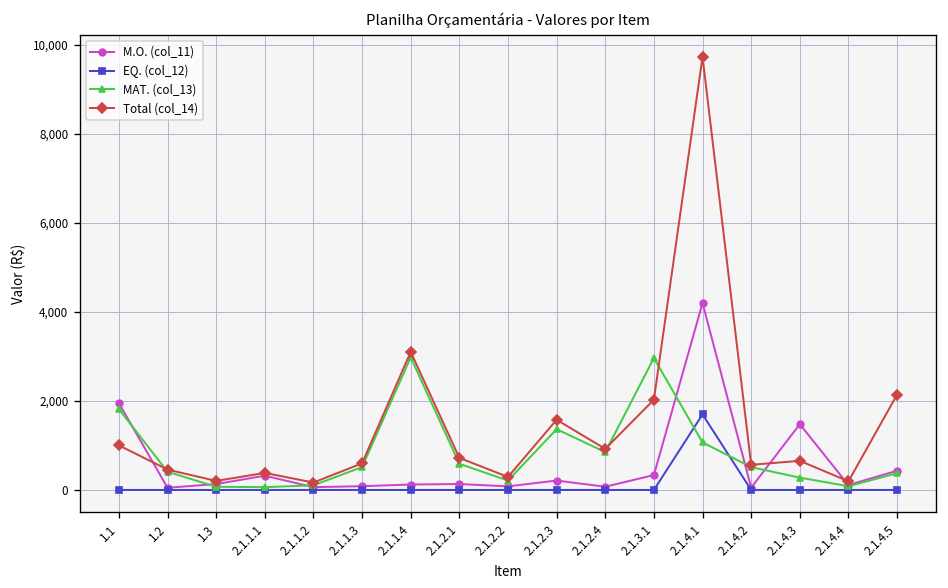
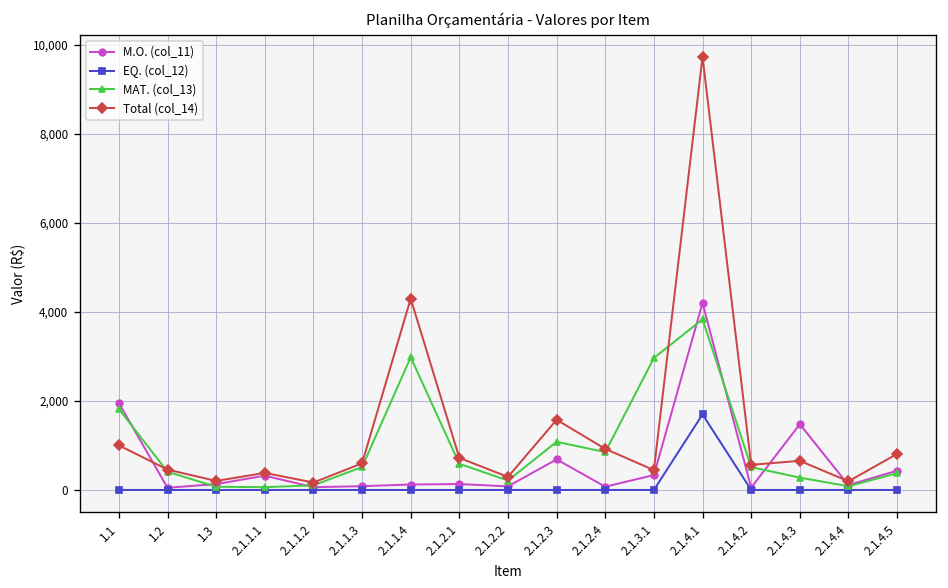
  {
    "M.O. (col_11)": {
      "1.1": "1,900",
      "2.1.1.3": "100",
      "2.1.1.4": "100",
      "2.1.2.1": "100",
      "2.1.2.2": "100",
-     "2.1.2.3": "200",
+     "2.1.2.3": "700",
      "2.1.2.4": "100",
      "2.1.3.1": "300",
      "2.1.4.1": "4,200",
      "2.1.4.3": "1,500"
    },
    "EQ. (col_12)": {
      "1.1": "0",
      "1.3": "0",
      "2.1.1.3": "0",
      "2.1.1.4": "0",
      "2.1.2.1": "0",
      "2.1.2.2": "0",
      "2.1.2.3": "0",
      "2.1.2.4": "0",
      "2.1.3.1": "0",
      "2.1.4.1": "1,700",
      "2.1.4.3": "0",
      "2.1.4.4": "0",
      "2.1.4.5": "0"
    },
    "MAT. (col_13)": {
      "1.1": "1,800",
      "2.1.1.3": "500",
      "2.1.1.4": "3,000",
      "2.1.2.1": "600",
      "2.1.2.2": "200",
-     "2.1.2.3": "1,400",
+     "2.1.2.3": "1,100",
      "2.1.2.4": "800",
      "2.1.3.1": "3,000",
-     "2.1.4.1": "1,100",
+     "2.1.4.1": "3,800",
      "2.1.4.3": "300"
    },
    "Total (col_14)": {
      "1.1": "1,000",
      "1.3": "200",
      "2.1.1.3": "600",
-     "2.1.1.4": "3,100",
+     "2.1.1.4": "4,300",
      "2.1.2.1": "700",
      "2.1.2.2": "300",
      "2.1.2.3": "1,600",
      "2.1.2.4": "900",
-     "2.1.3.1": "2,000",
+     "2.1.3.1": "400",
      "2.1.4.1": "9,700",
      "2.1.4.3": "700",
      "2.1.4.4": "200",
-     "2.1.4.5": "2,100"
+     "2.1.4.5": "800"
    }
  }
